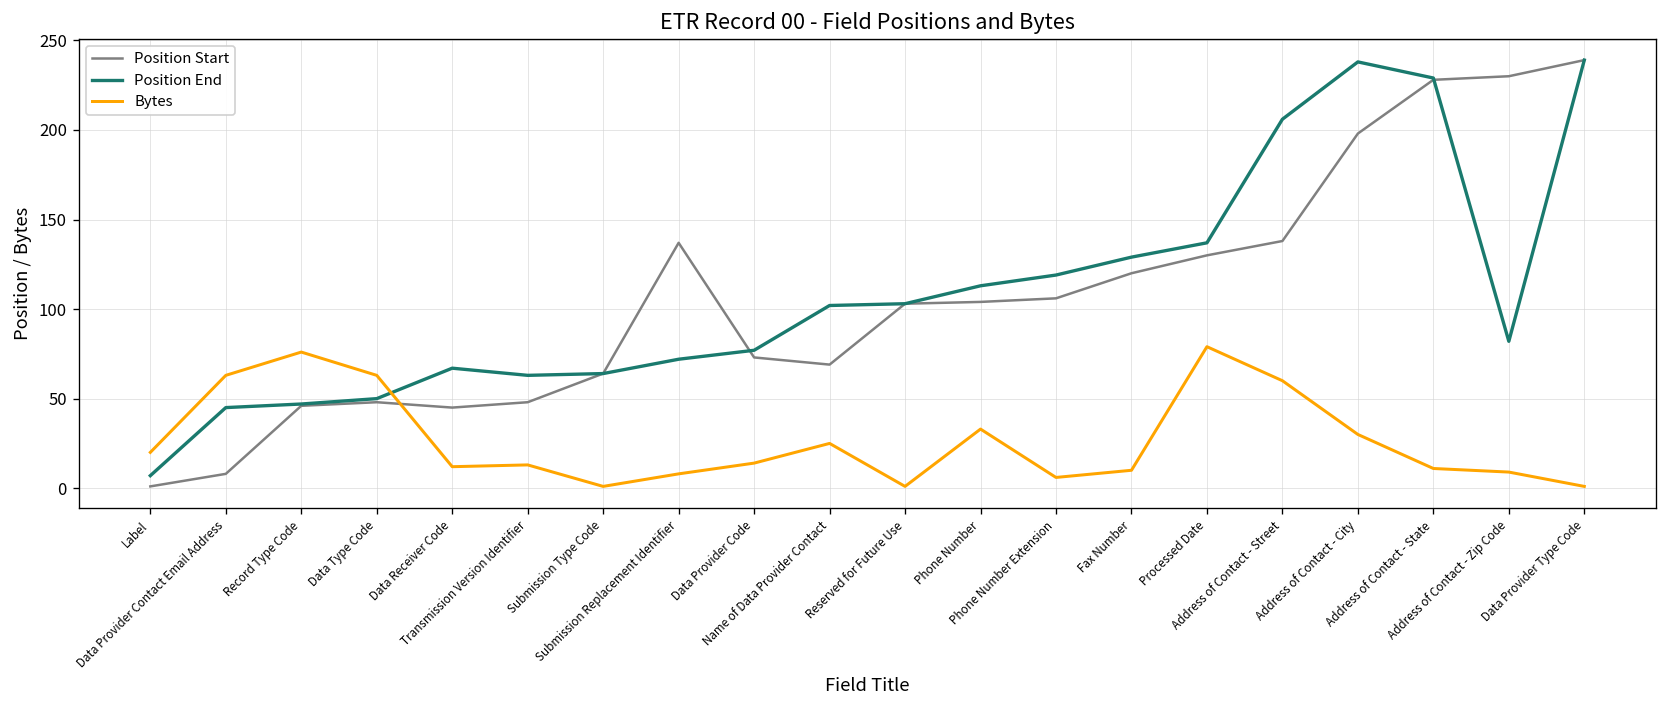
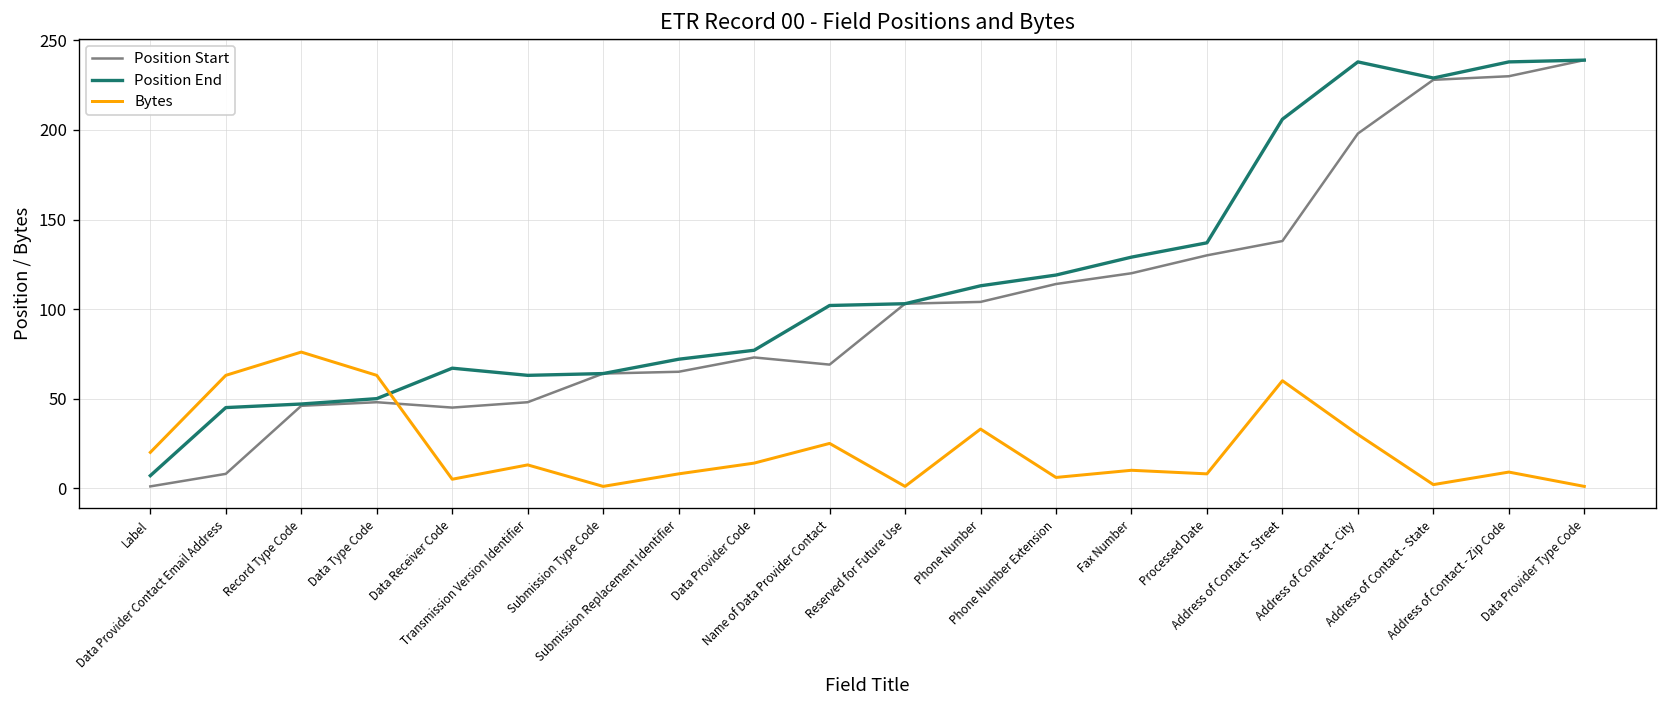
  {
    "Position Start": {
      "Label": 1,
      "Data Provider Contact Email Address": 8,
      "Data Type Code": 48,
      "Data Receiver Code": 45,
      "Transmission Version Identifier": 48,
-     "Submission Replacement Identifier": 137,
+     "Submission Replacement Identifier": 65,
      "Data Provider Code": 73,
      "Name of Data Provider Contact": 69,
      "Phone Number": 104,
-     "Phone Number Extension": 106,
+     "Phone Number Extension": 114,
      "Fax Number": 120,
      "Processed Date": 130,
      "Address of Contact - Street": 138,
      "Address of Contact - City": 198,
      "Address of Contact - Zip Code": 230
    },
    "Position End": {
      "Label": 7,
      "Data Provider Contact Email Address": 45,
      "Data Type Code": 50,
      "Data Receiver Code": 67,
      "Transmission Version Identifier": 63,
      "Submission Replacement Identifier": 72,
      "Data Provider Code": 77,
      "Name of Data Provider Contact": 102,
      "Phone Number": 113,
      "Phone Number Extension": 119,
      "Fax Number": 129,
      "Processed Date": 137,
      "Address of Contact - Street": 206,
      "Address of Contact - City": 238,
-     "Address of Contact - Zip Code": 82
+     "Address of Contact - Zip Code": 238
    },
    "Bytes": {
      "Label": 20,
      "Data Provider Contact Email Address": 63,
      "Record Type Code": 76,
      "Data Type Code": 63,
-     "Data Receiver Code": 12,
+     "Data Receiver Code": 5,
      "Transmission Version Identifier": 13,
      "Submission Type Code": 1,
      "Submission Replacement Identifier": 8,
      "Data Provider Code": 14,
      "Name of Data Provider Contact": 25,
      "Reserved for Future Use": 1,
      "Phone Number": 33,
      "Phone Number Extension": 6,
      "Fax Number": 10,
-     "Processed Date": 79,
+     "Processed Date": 8,
      "Address of Contact - Street": 60,
      "Address of Contact - City": 30,
-     "Address of Contact - State": 11,
+     "Address of Contact - State": 2,
      "Address of Contact - Zip Code": 9,
      "Data Provider Type Code": 1
    }
  }
